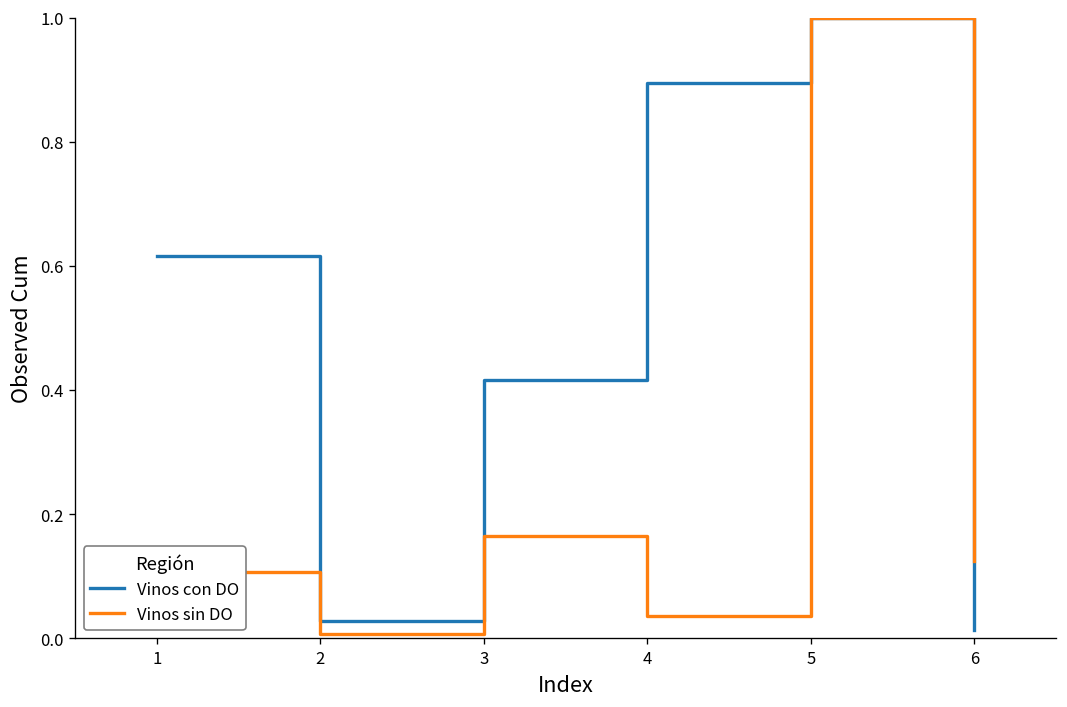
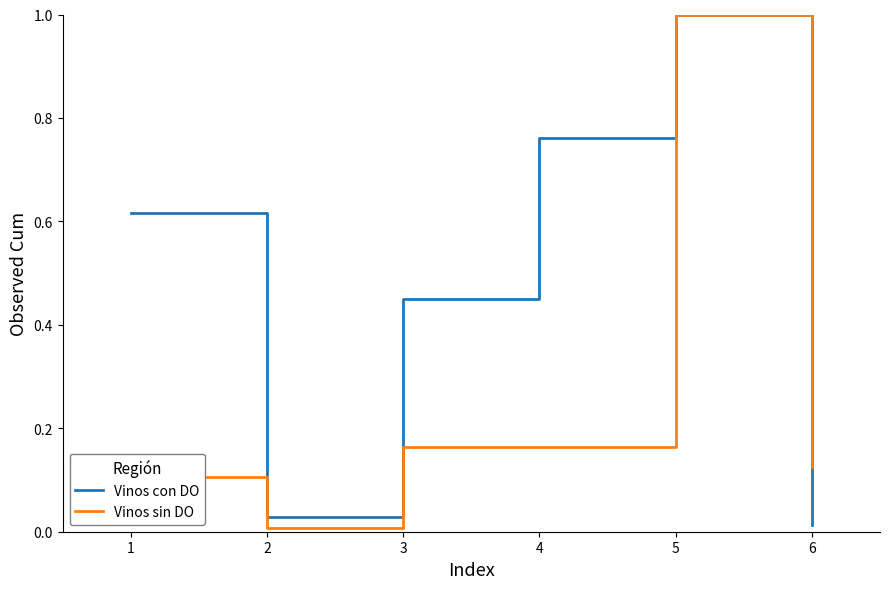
  {
    "Vinos con DO": {
      "1": 0.62,
      "2": 0.03,
-     "3": 0.42,
-     "4": 0.89,
+     "3": 0.45,
+     "4": 0.76,
      "6": 0.01
    },
    "Vinos sin DO": {
      "2": 0.01,
      "3": 0.16,
-     "4": 0.04,
+     "4": 0.16,
      "6": 0.13
    }
  }
